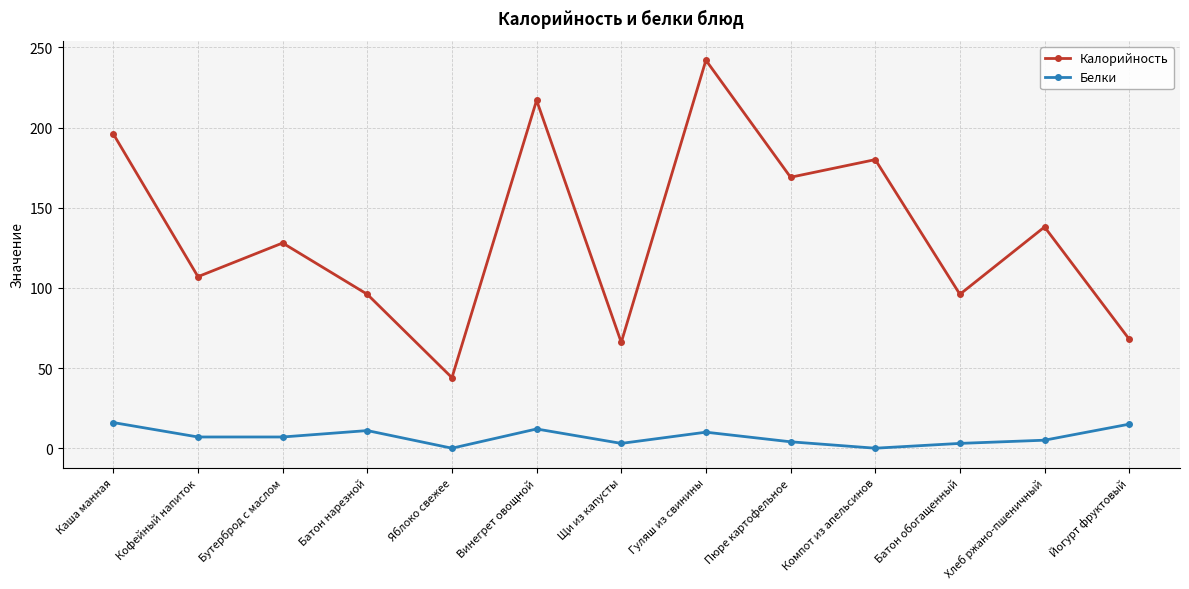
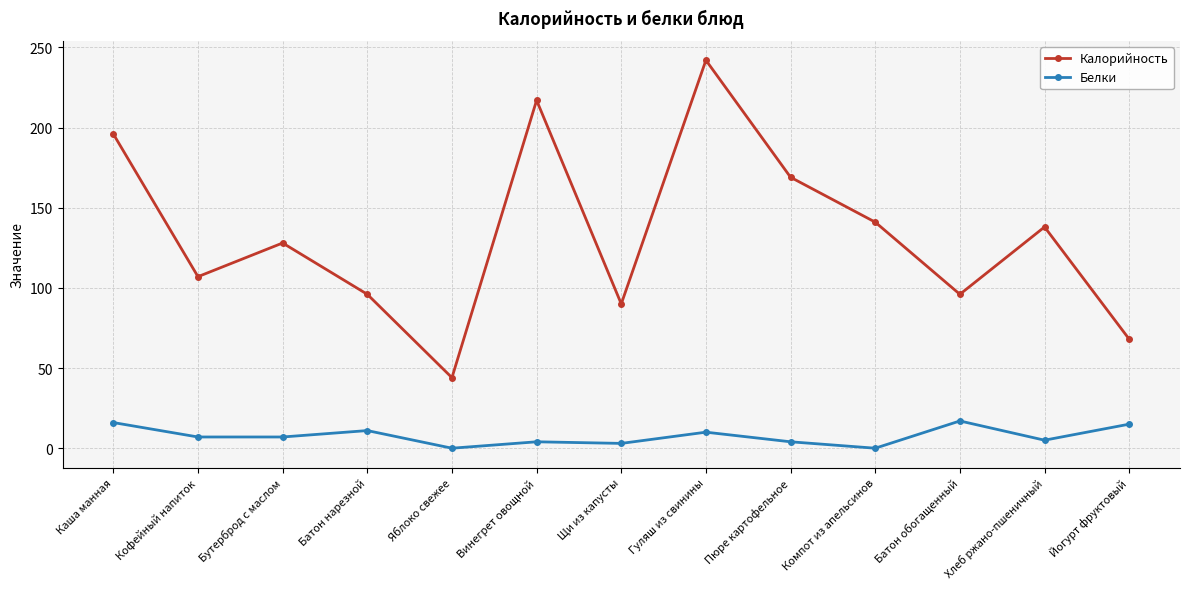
  {
    "Калорийность": {
      "Каша манная": 196,
      "Кофейный напиток": 107,
      "Бутерброд с маслом": 128,
      "Батон нарезной": 96,
      "Яблоко свежее": 44,
      "Винегрет овощной": 217,
-     "Щи из капусты": 66,
+     "Щи из капусты": 90,
      "Гуляш из свинины": 242,
      "Пюре картофельное": 169,
-     "Компот из апельсинов": 180,
+     "Компот из апельсинов": 141,
      "Батон обогащенный": 96,
      "Хлеб ржано-пшеничный": 138,
      "Йогурт фруктовый": 68
    },
    "Белки": {
      "Каша манная": 16,
      "Кофейный напиток": 7,
      "Бутерброд с маслом": 7,
      "Батон нарезной": 11,
      "Яблоко свежее": 0,
-     "Винегрет овощной": 12,
+     "Винегрет овощной": 4,
      "Щи из капусты": 3,
      "Гуляш из свинины": 10,
      "Пюре картофельное": 4,
      "Компот из апельсинов": 0,
-     "Батон обогащенный": 3,
+     "Батон обогащенный": 17,
      "Хлеб ржано-пшеничный": 5,
      "Йогурт фруктовый": 15
    }
  }
